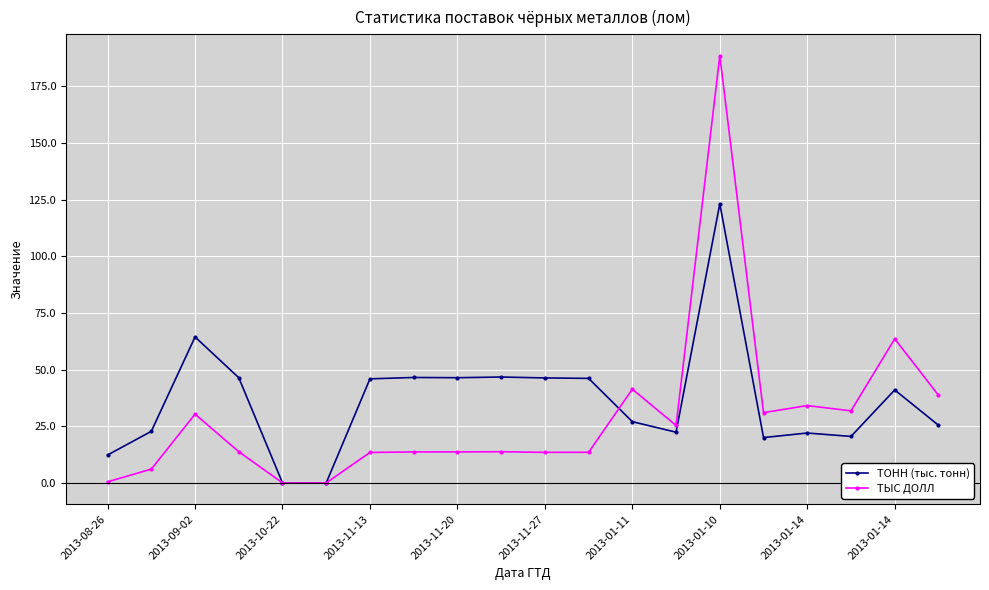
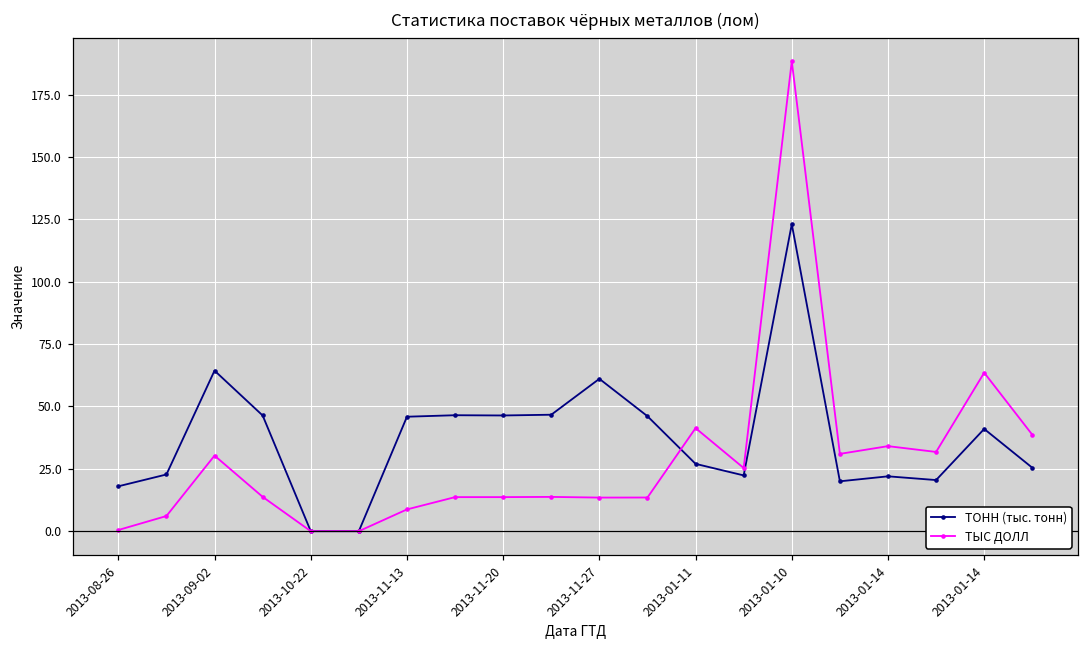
  {
    "ТОНН (тыс. тонн)": {
-     "2013-08-26": 12,
+     "2013-08-26": 18,
      "2013-09-02": 64,
      "2013-11-13": 46,
-     "2013-11-27": 46
+     "2013-11-27": 61
    },
    "ТЫС ДОЛЛ": {
      "2013-08-26": 0,
      "2013-09-02": 30,
-     "2013-11-13": 13,
+     "2013-11-13": 9,
      "2013-11-27": 13
    }
  }
